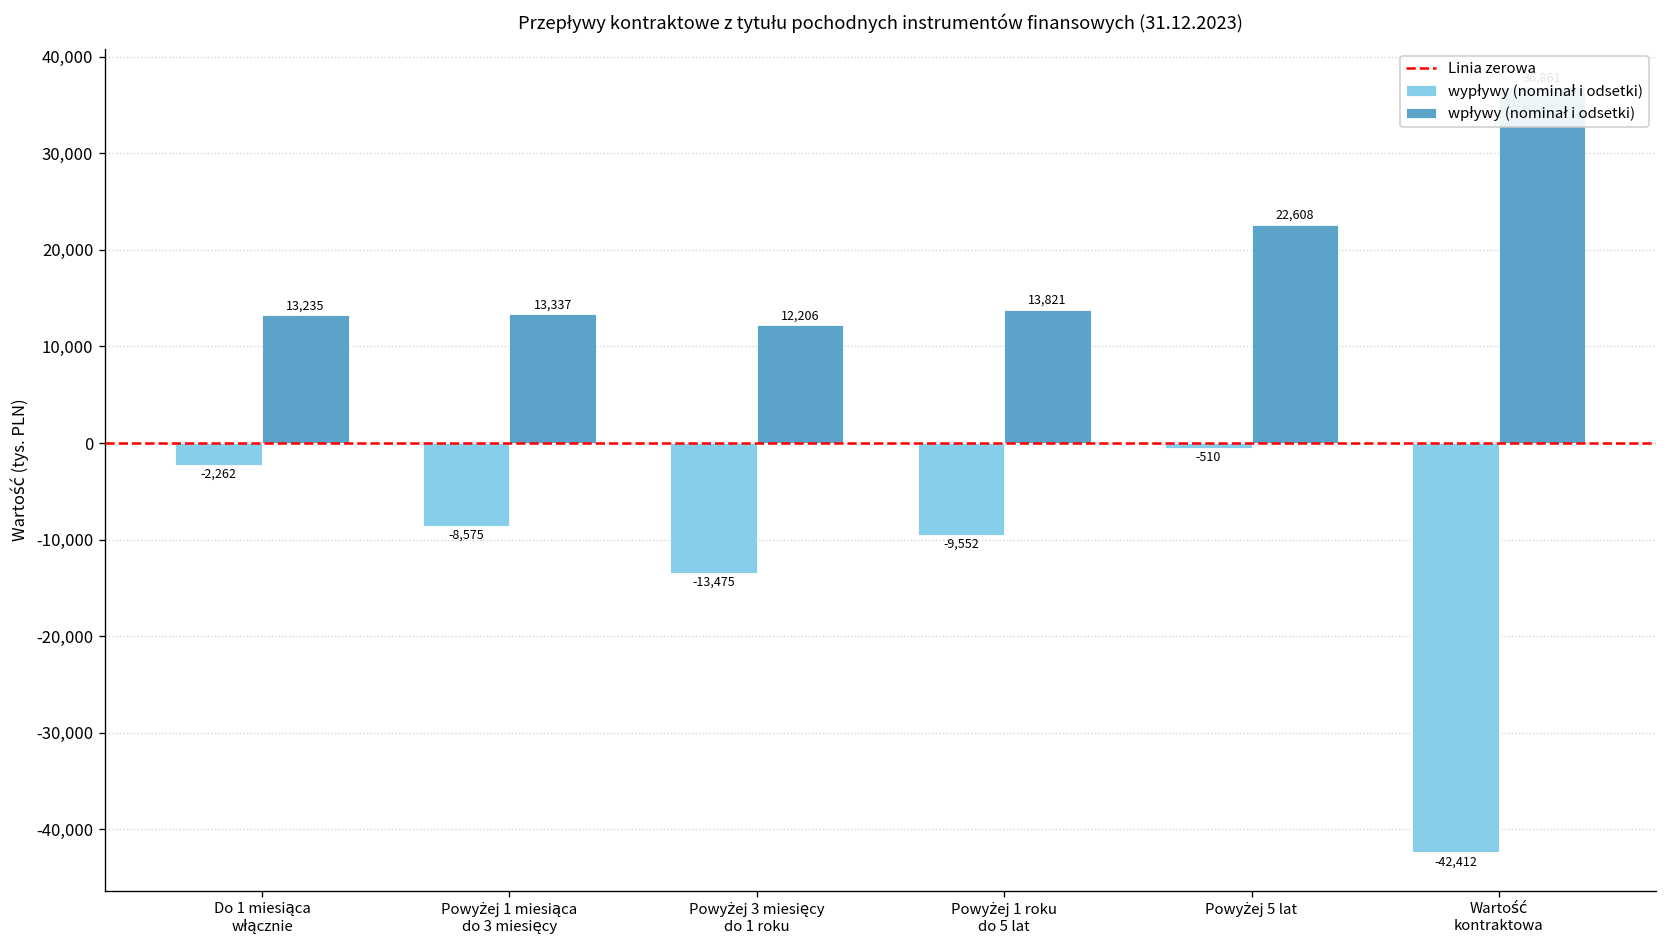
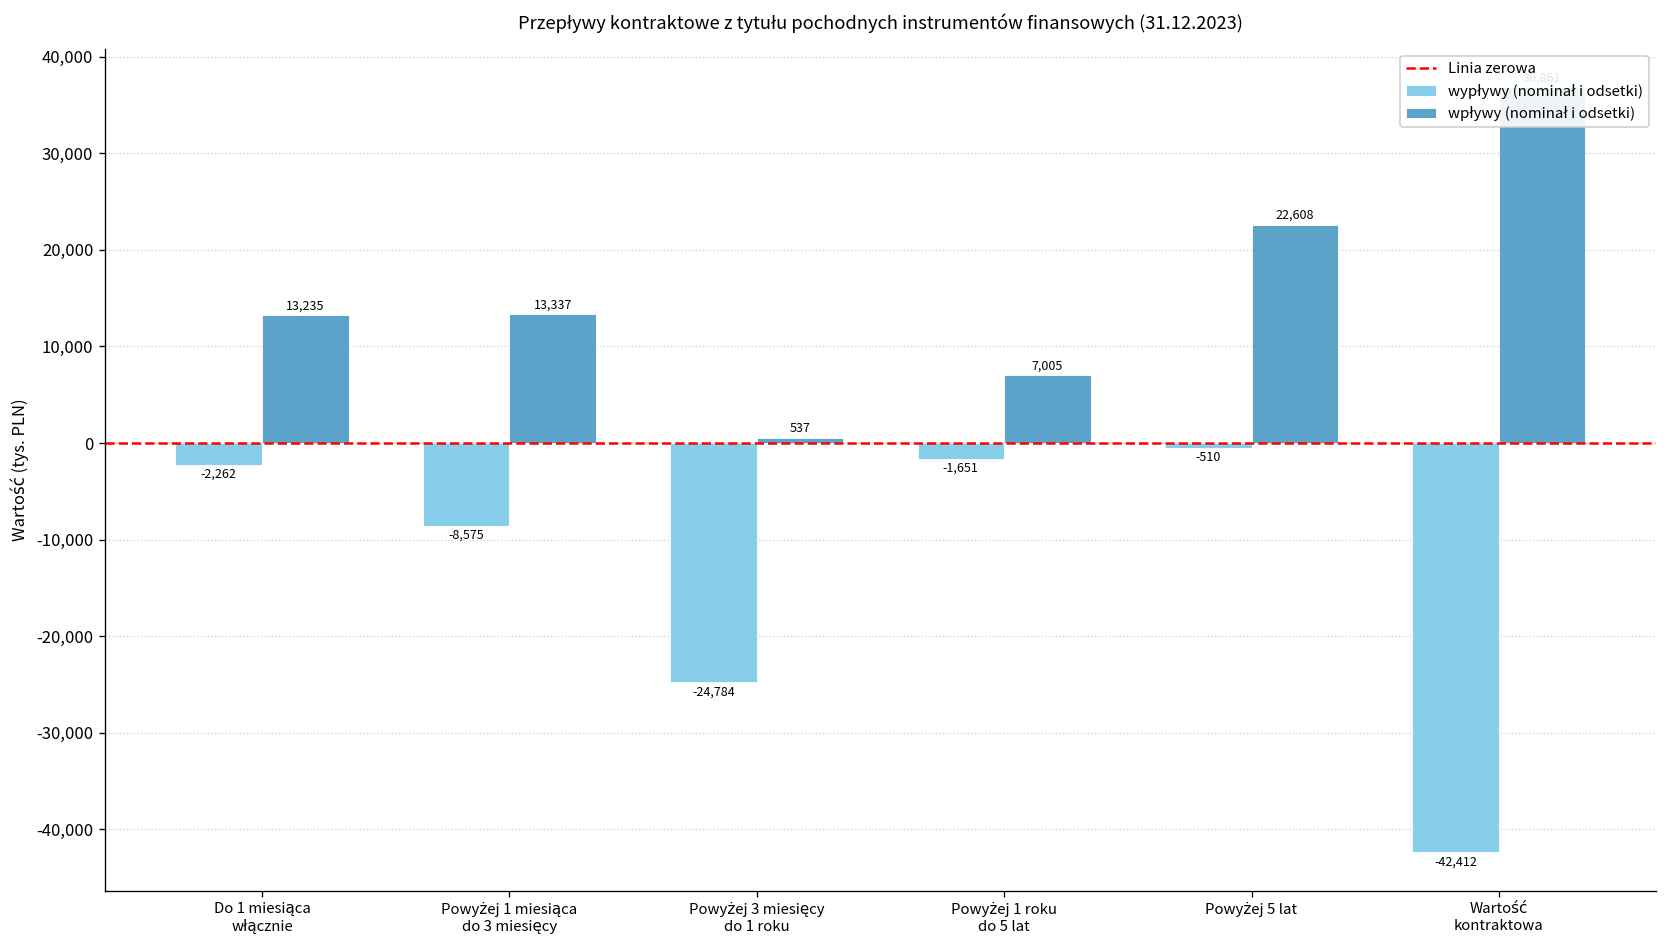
  {
    "wypływy (nominał i odsetki)": {
      "Do 1 miesiąca włącznie": "-2,262",
      "Powyżej 1 miesiąca do 3 miesięcy": "-8,575",
-     "Powyżej 3 miesięcy do 1 roku": "-13,475",
-     "Powyżej 1 roku do 5 lat": "-9,552",
+     "Powyżej 3 miesięcy do 1 roku": "-24,784",
+     "Powyżej 1 roku do 5 lat": "-1,651",
      "Powyżej 5 lat": "-510",
      "Wartość kontraktowa": "-42,412"
    },
    "wpływy (nominał i odsetki)": {
      "Do 1 miesiąca włącznie": "13,235",
      "Powyżej 1 miesiąca do 3 miesięcy": "13,337",
-     "Powyżej 3 miesięcy do 1 roku": "12,206",
-     "Powyżej 1 roku do 5 lat": "13,821",
+     "Powyżej 3 miesięcy do 1 roku": "537",
+     "Powyżej 1 roku do 5 lat": "7,005",
      "Powyżej 5 lat": "22,608"
    }
  }
